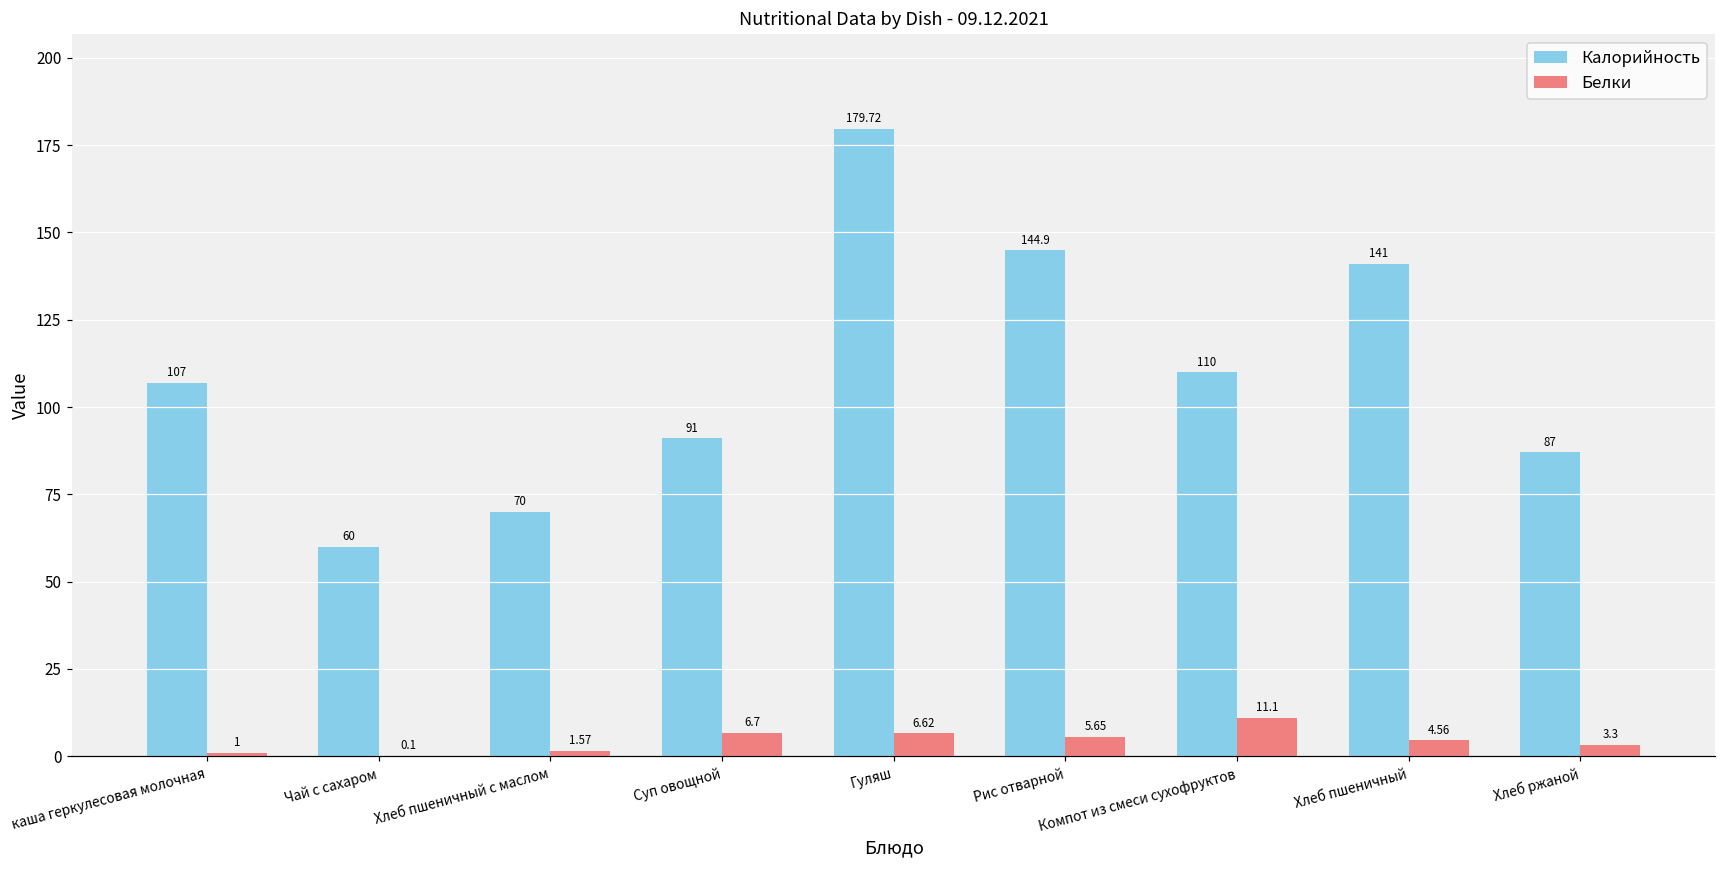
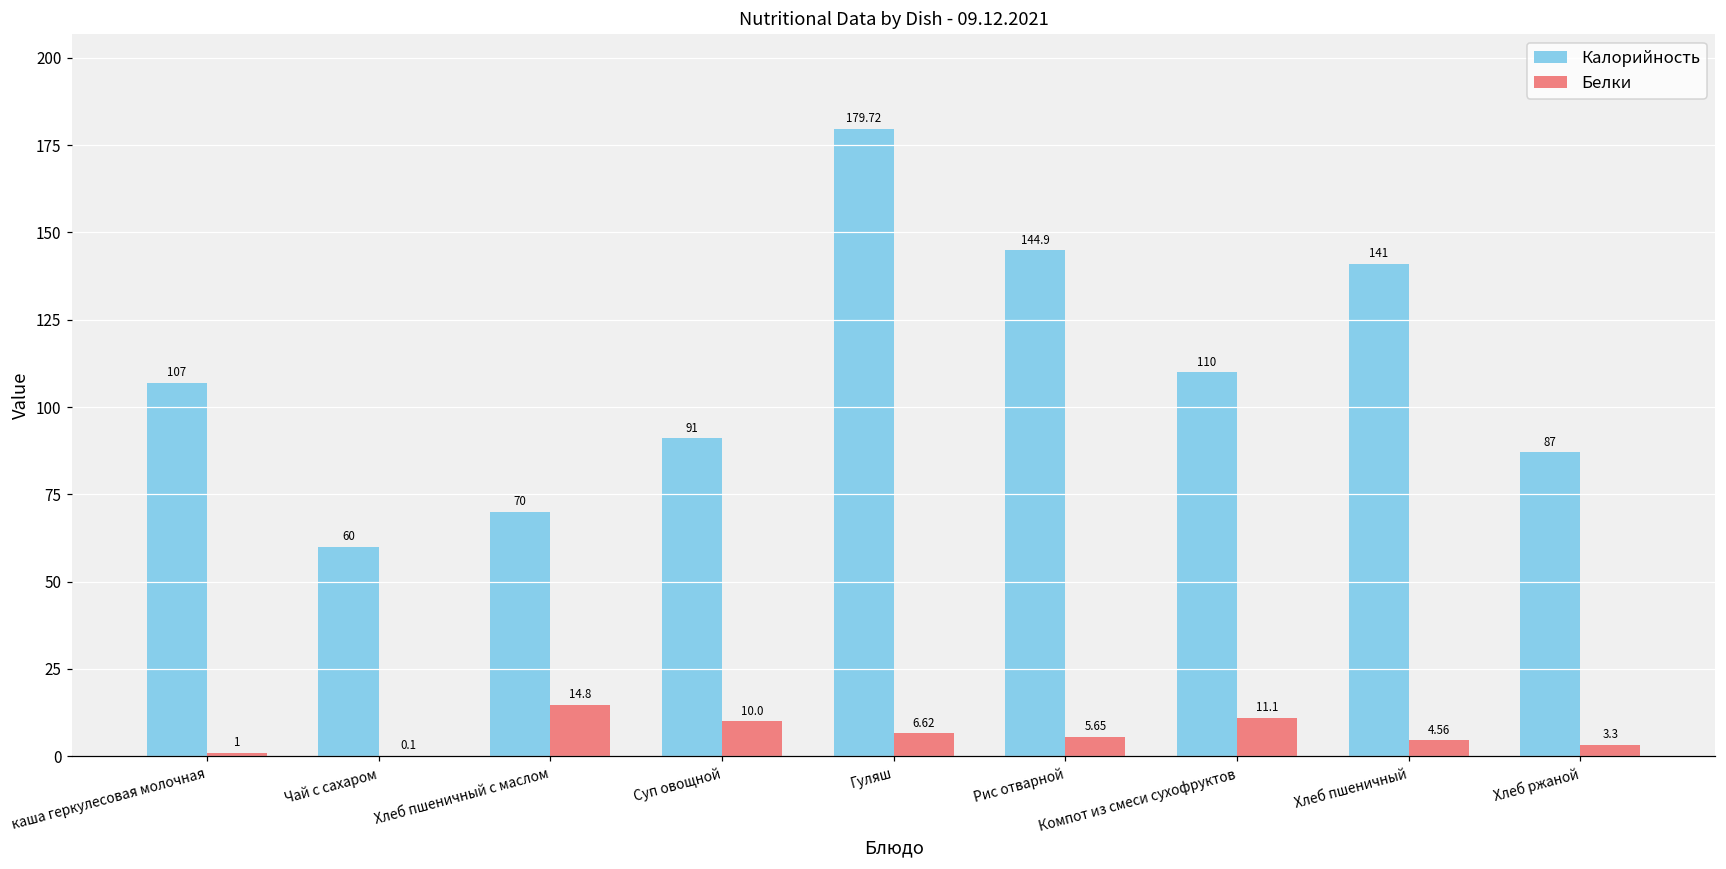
  {
    "Калорийность": {
      "каша геркулесовая молочная": 107,
      "Чай с сахаром": 60,
      "Хлеб пшеничный с маслом": 70,
      "Суп овощной": 91,
      "Гуляш": 179.72,
      "Рис отварной": 144.9,
      "Компот из смеси сухофруктов": 110,
      "Хлеб пшеничный": 141,
      "Хлеб ржаной": 87
    },
    "Белки": {
      "каша геркулесовая молочная": 1,
      "Чай с сахаром": 0.1,
-     "Хлеб пшеничный с маслом": 1.57,
-     "Суп овощной": 6.7,
+     "Хлеб пшеничный с маслом": 14.8,
+     "Суп овощной": 10.0,
      "Гуляш": 6.62,
      "Рис отварной": 5.65,
      "Компот из смеси сухофруктов": 11.1,
      "Хлеб пшеничный": 4.56,
      "Хлеб ржаной": 3.3
    }
  }
